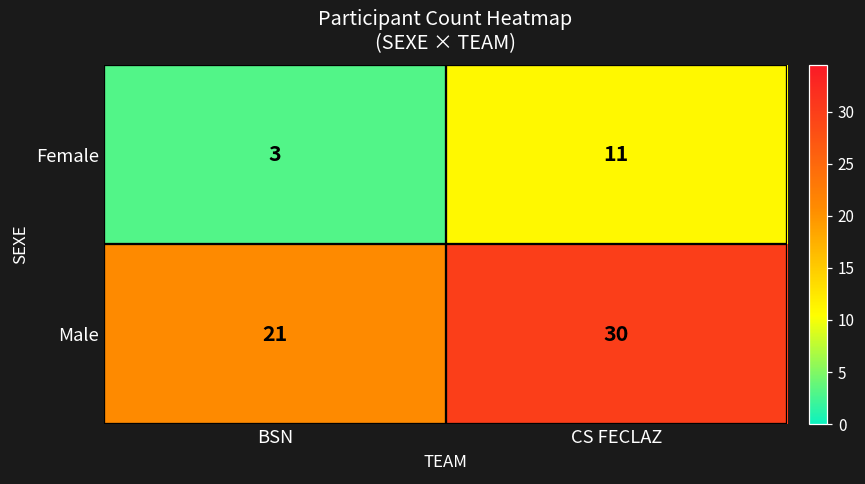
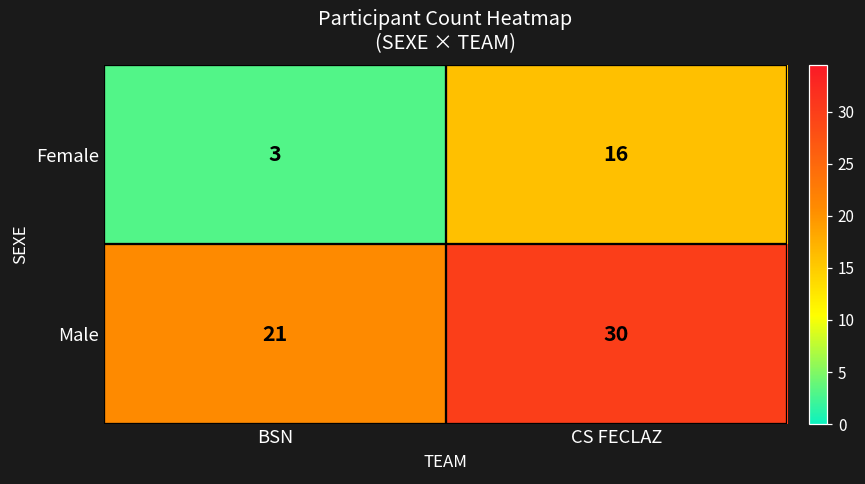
  {
    "Female": {
      "BSN": 3,
-     "CS FECLAZ": 11
+     "CS FECLAZ": 16
    },
    "Male": {
      "BSN": 21,
      "CS FECLAZ": 30
    }
  }
